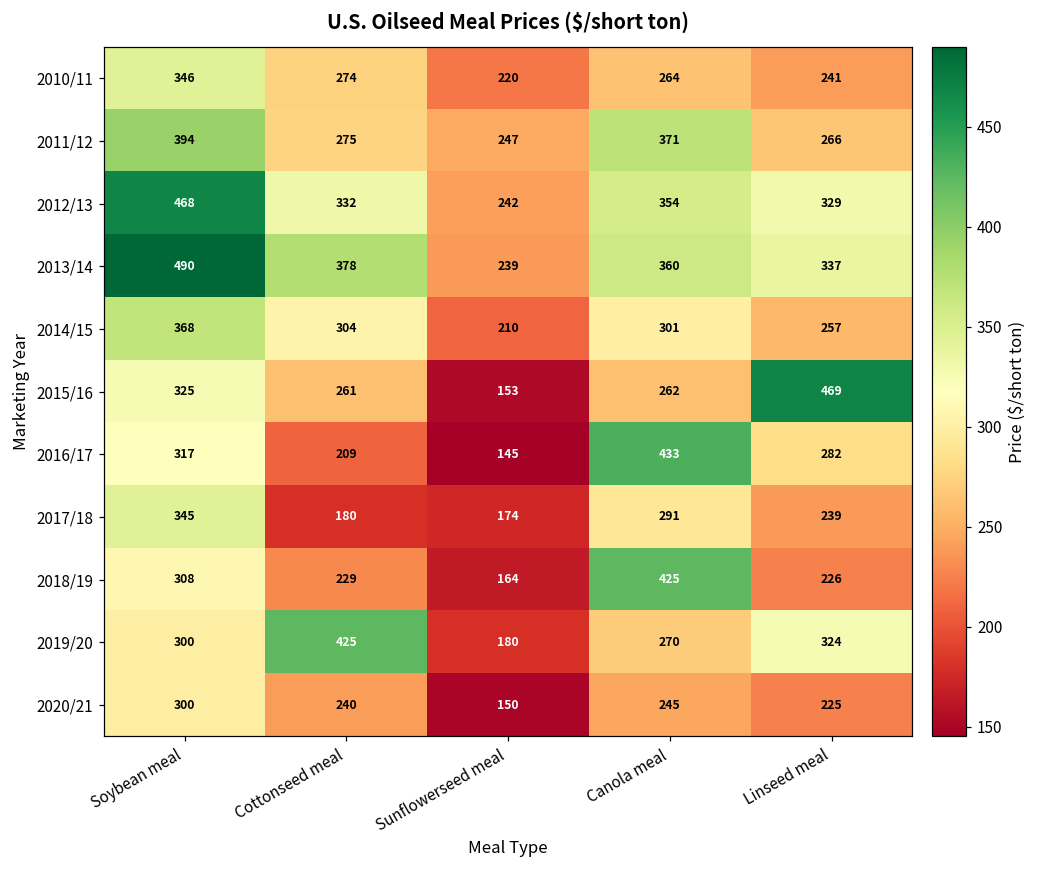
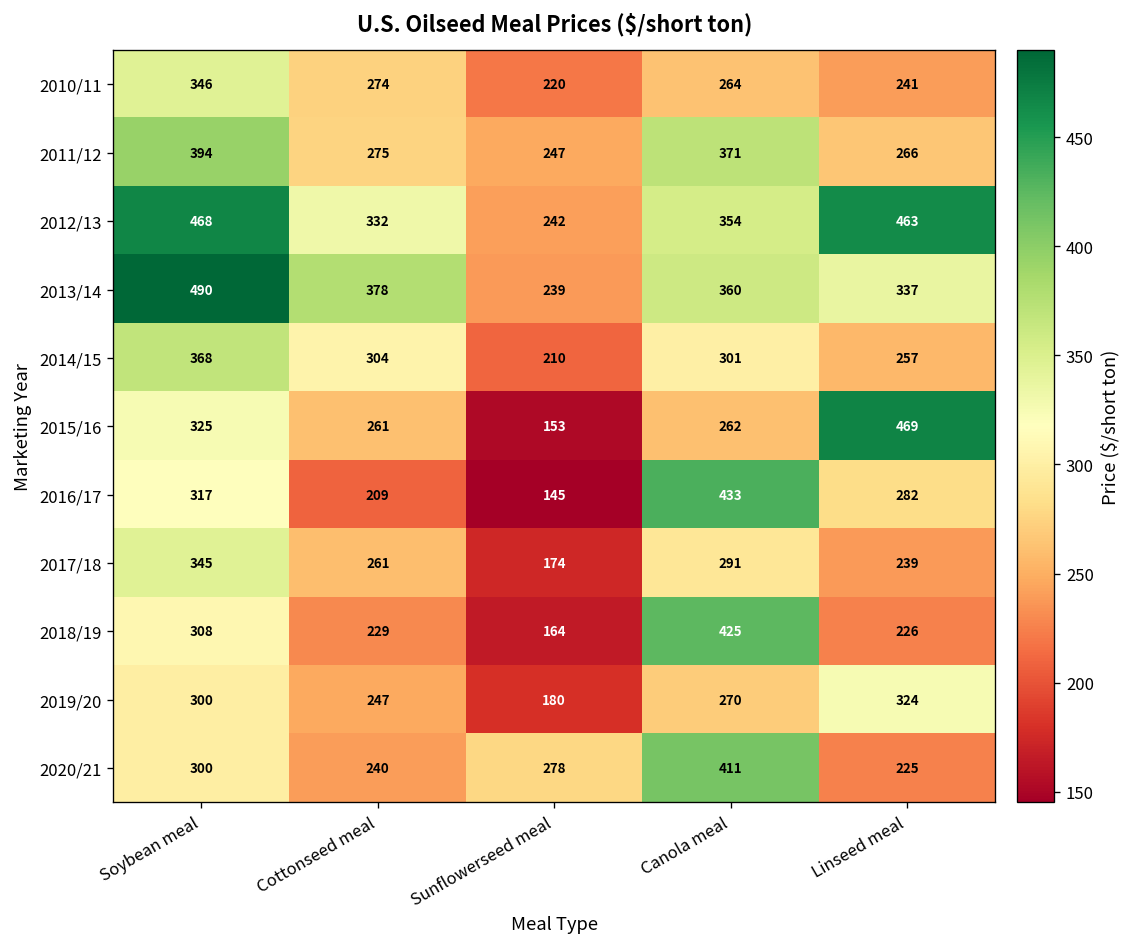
  {
    "2010/11": {
      "Soybean meal": 346,
      "Cottonseed meal": 274,
      "Sunflowerseed meal": 220,
      "Canola meal": 264,
      "Linseed meal": 241
    },
    "2011/12": {
      "Soybean meal": 394,
      "Cottonseed meal": 275,
      "Sunflowerseed meal": 247,
      "Canola meal": 371,
      "Linseed meal": 266
    },
    "2012/13": {
      "Soybean meal": 468,
      "Cottonseed meal": 332,
      "Sunflowerseed meal": 242,
      "Canola meal": 354,
-     "Linseed meal": 329
+     "Linseed meal": 463
    },
    "2013/14": {
      "Soybean meal": 490,
      "Cottonseed meal": 378,
      "Sunflowerseed meal": 239,
      "Canola meal": 360,
      "Linseed meal": 337
    },
    "2014/15": {
      "Soybean meal": 368,
      "Cottonseed meal": 304,
      "Sunflowerseed meal": 210,
      "Canola meal": 301,
      "Linseed meal": 257
    },
    "2015/16": {
      "Soybean meal": 325,
      "Cottonseed meal": 261,
      "Sunflowerseed meal": 153,
      "Canola meal": 262,
      "Linseed meal": 469
    },
    "2016/17": {
      "Soybean meal": 317,
      "Cottonseed meal": 209,
      "Sunflowerseed meal": 145,
      "Canola meal": 433,
      "Linseed meal": 282
    },
    "2017/18": {
      "Soybean meal": 345,
-     "Cottonseed meal": 180,
+     "Cottonseed meal": 261,
      "Sunflowerseed meal": 174,
      "Canola meal": 291,
      "Linseed meal": 239
    },
    "2018/19": {
      "Soybean meal": 308,
      "Cottonseed meal": 229,
      "Sunflowerseed meal": 164,
      "Canola meal": 425,
      "Linseed meal": 226
    },
    "2019/20": {
      "Soybean meal": 300,
-     "Cottonseed meal": 425,
+     "Cottonseed meal": 247,
      "Sunflowerseed meal": 180,
      "Canola meal": 270,
      "Linseed meal": 324
    },
    "2020/21": {
      "Soybean meal": 300,
      "Cottonseed meal": 240,
-     "Sunflowerseed meal": 150,
-     "Canola meal": 245,
+     "Sunflowerseed meal": 278,
+     "Canola meal": 411,
      "Linseed meal": 225
    }
  }
